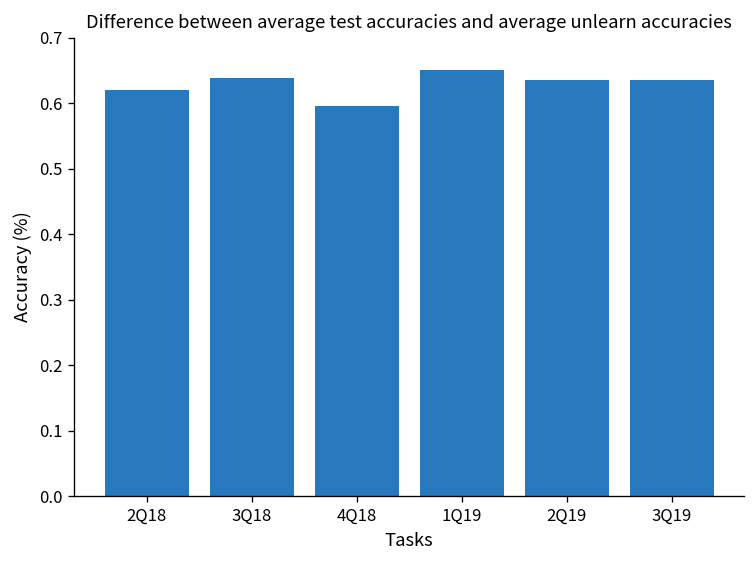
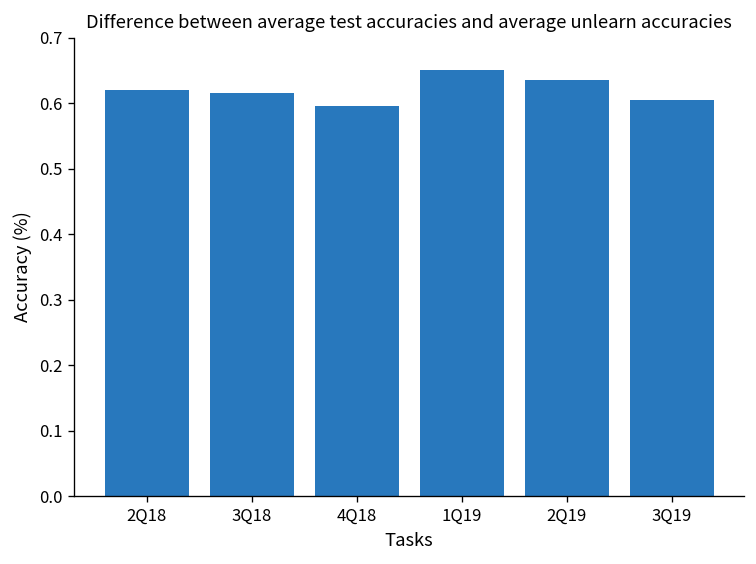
  {
    "2Q18": 0.62,
-   "3Q18": 0.64,
+   "3Q18": 0.62,
    "4Q18": 0.60,
    "1Q19": 0.65,
    "2Q19": 0.64,
-   "3Q19": 0.64
+   "3Q19": 0.60
  }
